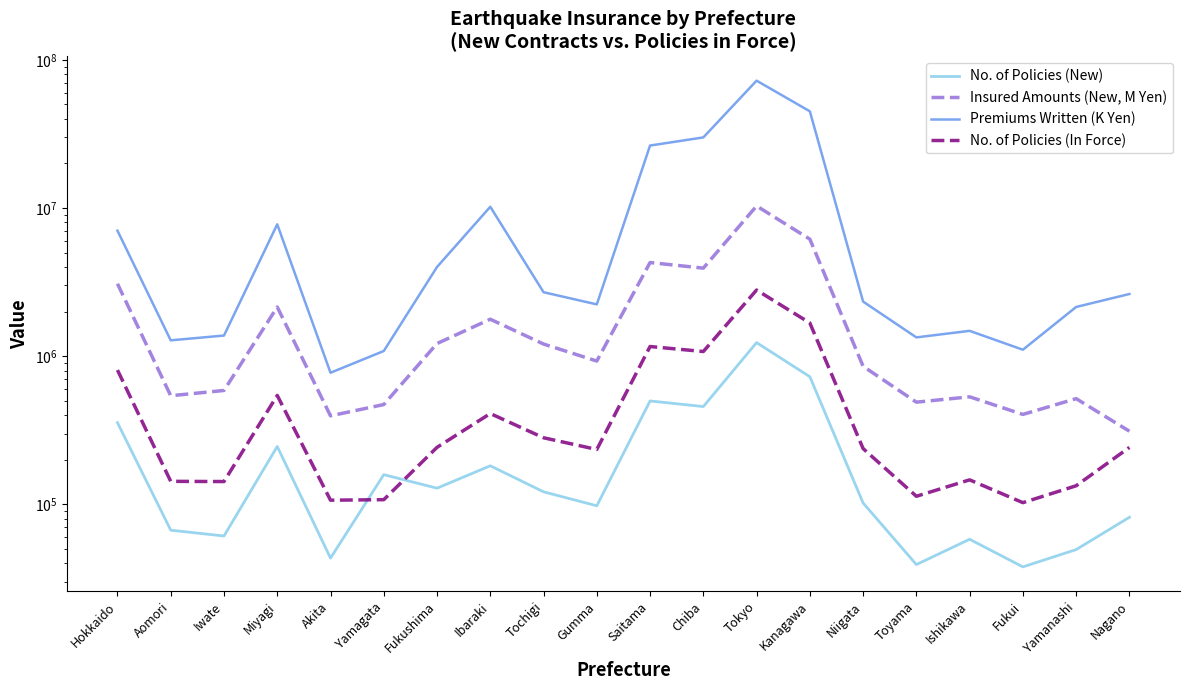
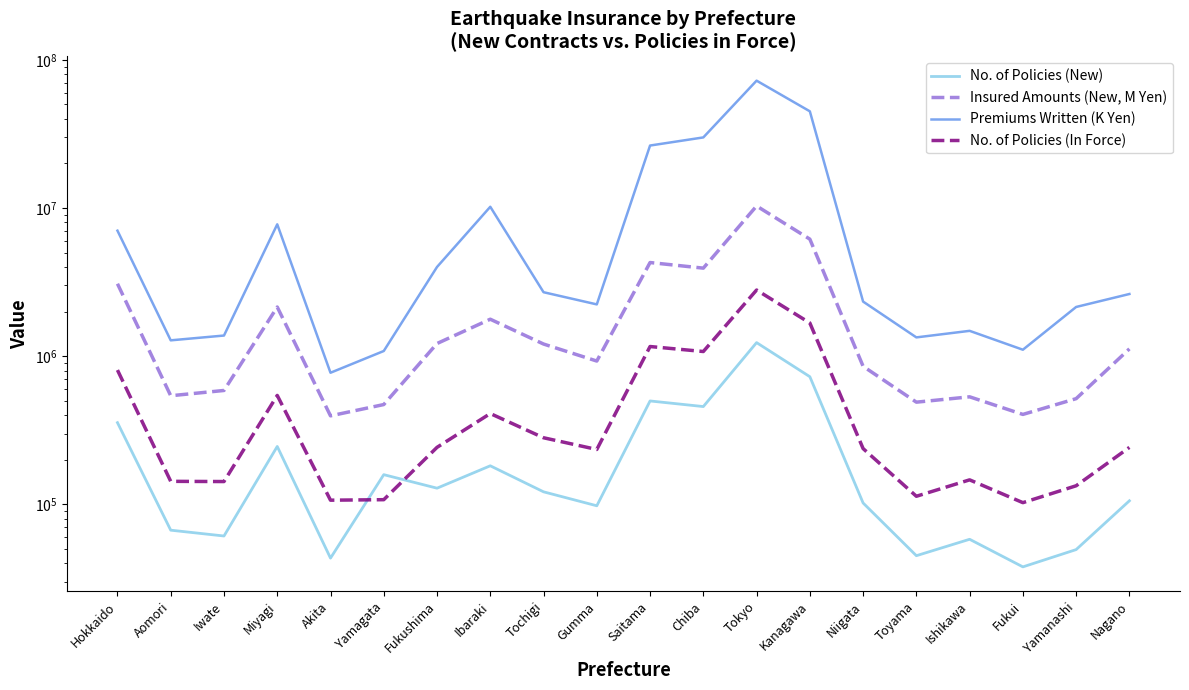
  {
    "No. of Policies (New)": {
      "Hokkaido": 360000,
      "Aomori": 70000,
      "Iwate": 61000,
      "Miyagi": 250000,
      "Akita": 43000,
      "Yamagata": 160000,
      "Fukushima": 130000,
      "Ibaraki": 180000,
      "Tochigi": 120000,
      "Gumma": 100000,
      "Saitama": 500000,
      "Chiba": 460000,
      "Tokyo": 1200000,
      "Kanagawa": 700000,
      "Niigata": 100000,
-     "Toyama": 39000,
+     "Toyama": 45000,
      "Ishikawa": 58000,
      "Fukui": 38000,
      "Yamanashi": 50000,
-     "Nagano": 80000
+     "Nagano": 110000
    },
    "Insured Amounts (New, M Yen)": {
      "Hokkaido": 3100000,
      "Aomori": 540000,
      "Iwate": 590000,
      "Miyagi": 2100000,
      "Akita": 400000,
      "Yamagata": 470000,
      "Fukushima": 1200000,
      "Ibaraki": 1800000,
      "Tochigi": 1200000,
      "Gumma": 900000,
      "Saitama": 4300000,
      "Chiba": 3900000,
      "Tokyo": 10000000,
      "Kanagawa": 6200000,
      "Niigata": 900000,
      "Toyama": 490000,
      "Ishikawa": 530000,
      "Fukui": 400000,
      "Yamanashi": 520000,
-     "Nagano": 310000
+     "Nagano": 1100000
    },
    "Premiums Written (K Yen)": {
      "Hokkaido": 7000000,
      "Aomori": 1300000,
      "Iwate": 1400000,
      "Miyagi": 8000000,
      "Akita": 800000,
      "Yamagata": 1100000,
      "Fukushima": 4000000,
      "Ibaraki": 10000000,
      "Tochigi": 2700000,
      "Gumma": 2200000,
      "Saitama": 26000000,
      "Chiba": 30000000,
      "Tokyo": 70000000,
      "Kanagawa": 45000000,
      "Niigata": 2300000,
      "Toyama": 1300000,
      "Ishikawa": 1500000,
      "Fukui": 1100000,
      "Yamanashi": 2100000,
      "Nagano": 2600000
    },
    "No. of Policies (In Force)": {
      "Hokkaido": 800000,
      "Aomori": 140000,
      "Iwate": 140000,
      "Miyagi": 540000,
      "Akita": 110000,
      "Yamagata": 110000,
      "Fukushima": 240000,
      "Ibaraki": 410000,
      "Tochigi": 280000,
      "Gumma": 230000,
      "Saitama": 1200000,
      "Chiba": 1100000,
      "Tokyo": 2800000,
      "Kanagawa": 1700000,
      "Niigata": 240000,
      "Toyama": 110000,
      "Ishikawa": 150000,
      "Fukui": 100000,
      "Yamanashi": 130000,
      "Nagano": 240000
    }
  }
